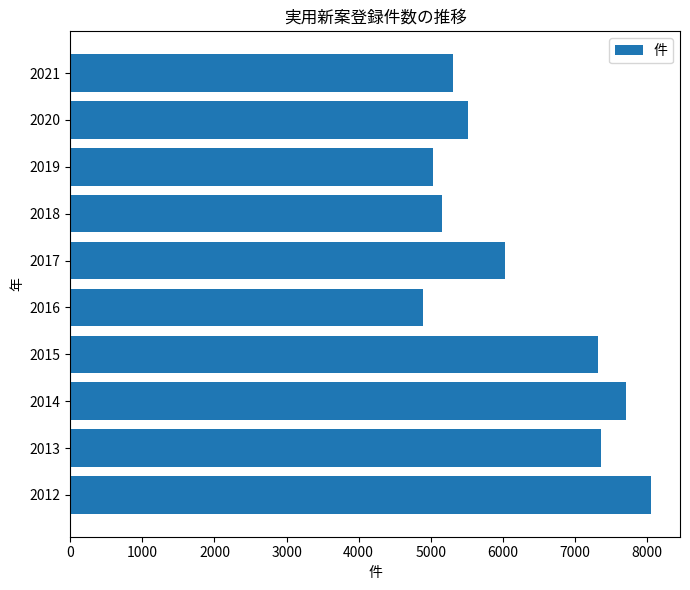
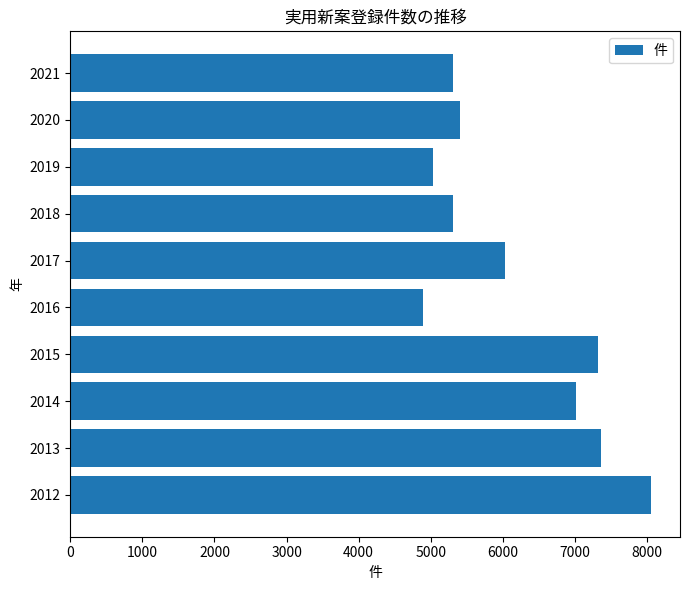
  {
    "2021": 5300,
-   "2020": 5500,
+   "2020": 5400,
    "2019": 5000,
-   "2018": 5200,
+   "2018": 5300,
    "2017": 6000,
    "2016": 4900,
    "2015": 7300,
-   "2014": 7700,
+   "2014": 7000,
    "2013": 7400,
    "2012": 8100
  }
